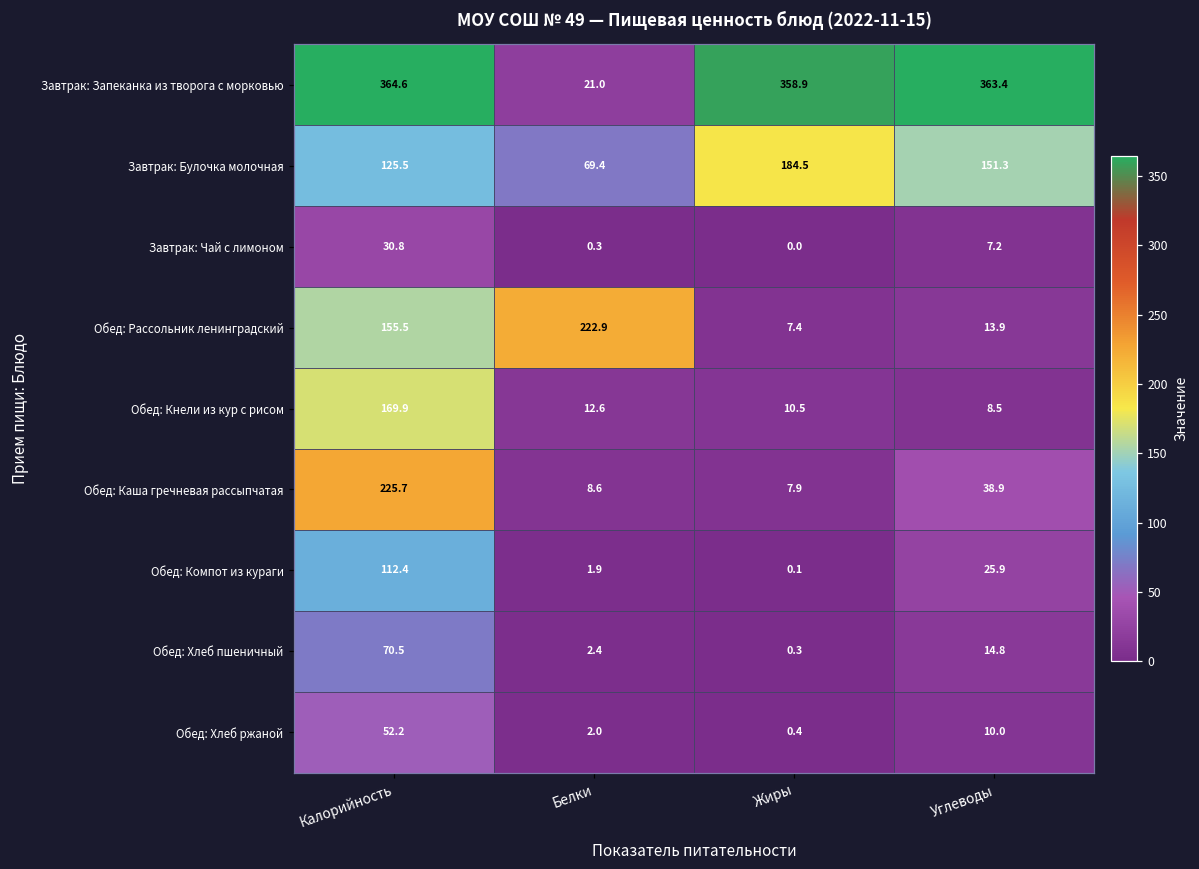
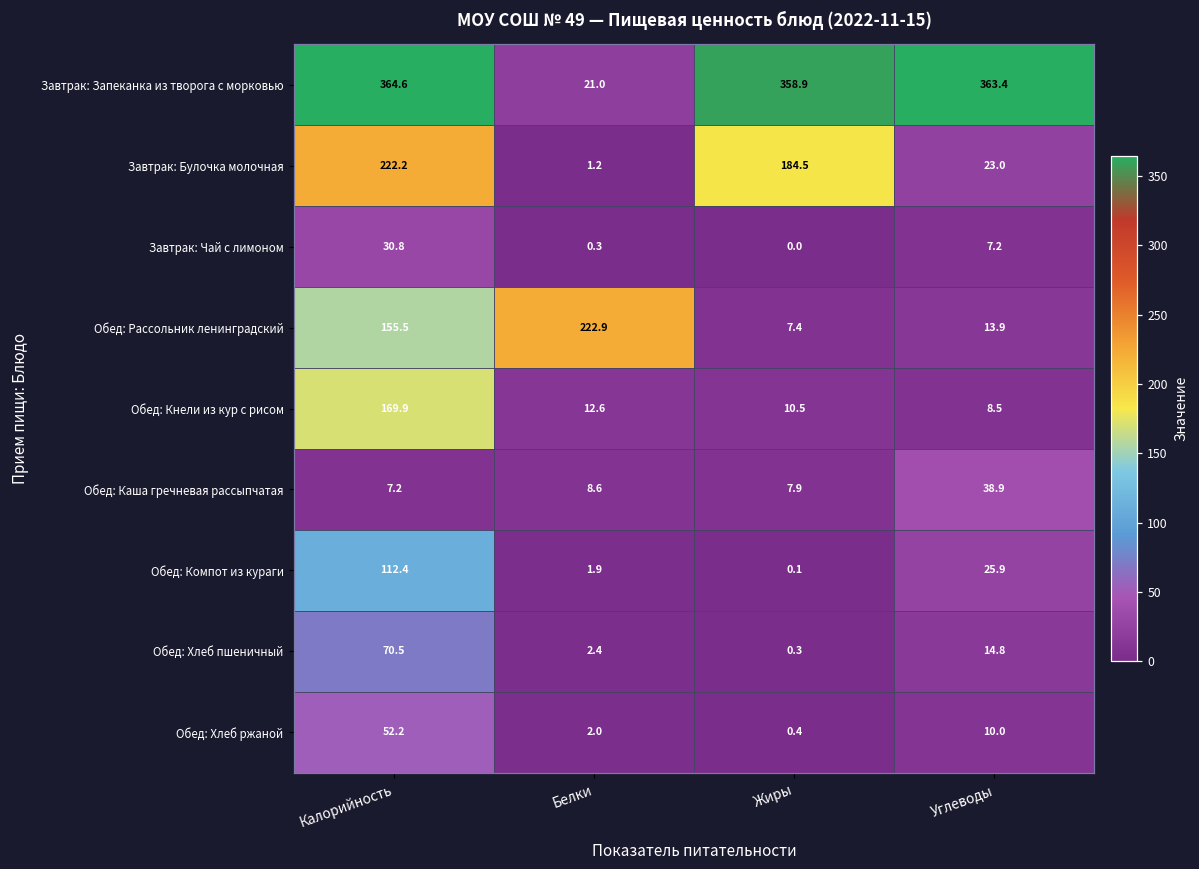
  {
    "Завтрак: Запеканка из творога с морковью": {
      "Калорийность": 364.6,
      "Белки": 21.0,
      "Жиры": 358.9,
      "Углеводы": 363.4
    },
    "Завтрак: Булочка молочная": {
-     "Калорийность": 125.5,
-     "Белки": 69.4,
+     "Калорийность": 222.2,
+     "Белки": 1.2,
      "Жиры": 184.5,
-     "Углеводы": 151.3
+     "Углеводы": 23.0
    },
    "Завтрак: Чай с лимоном": {
      "Калорийность": 30.8,
      "Белки": 0.3,
      "Жиры": 0.0,
      "Углеводы": 7.2
    },
    "Обед: Рассольник ленинградский": {
      "Калорийность": 155.5,
      "Белки": 222.9,
      "Жиры": 7.4,
      "Углеводы": 13.9
    },
    "Обед: Кнели из кур с рисом": {
      "Калорийность": 169.9,
      "Белки": 12.6,
      "Жиры": 10.5,
      "Углеводы": 8.5
    },
    "Обед: Каша гречневая рассыпчатая": {
-     "Калорийность": 225.7,
+     "Калорийность": 7.2,
      "Белки": 8.6,
      "Жиры": 7.9,
      "Углеводы": 38.9
    },
    "Обед: Компот из кураги": {
      "Калорийность": 112.4,
      "Белки": 1.9,
      "Жиры": 0.1,
      "Углеводы": 25.9
    },
    "Обед: Хлеб пшеничный": {
      "Калорийность": 70.5,
      "Белки": 2.4,
      "Жиры": 0.3,
      "Углеводы": 14.8
    },
    "Обед: Хлеб ржаной": {
      "Калорийность": 52.2,
      "Белки": 2.0,
      "Жиры": 0.4,
      "Углеводы": 10.0
    }
  }
